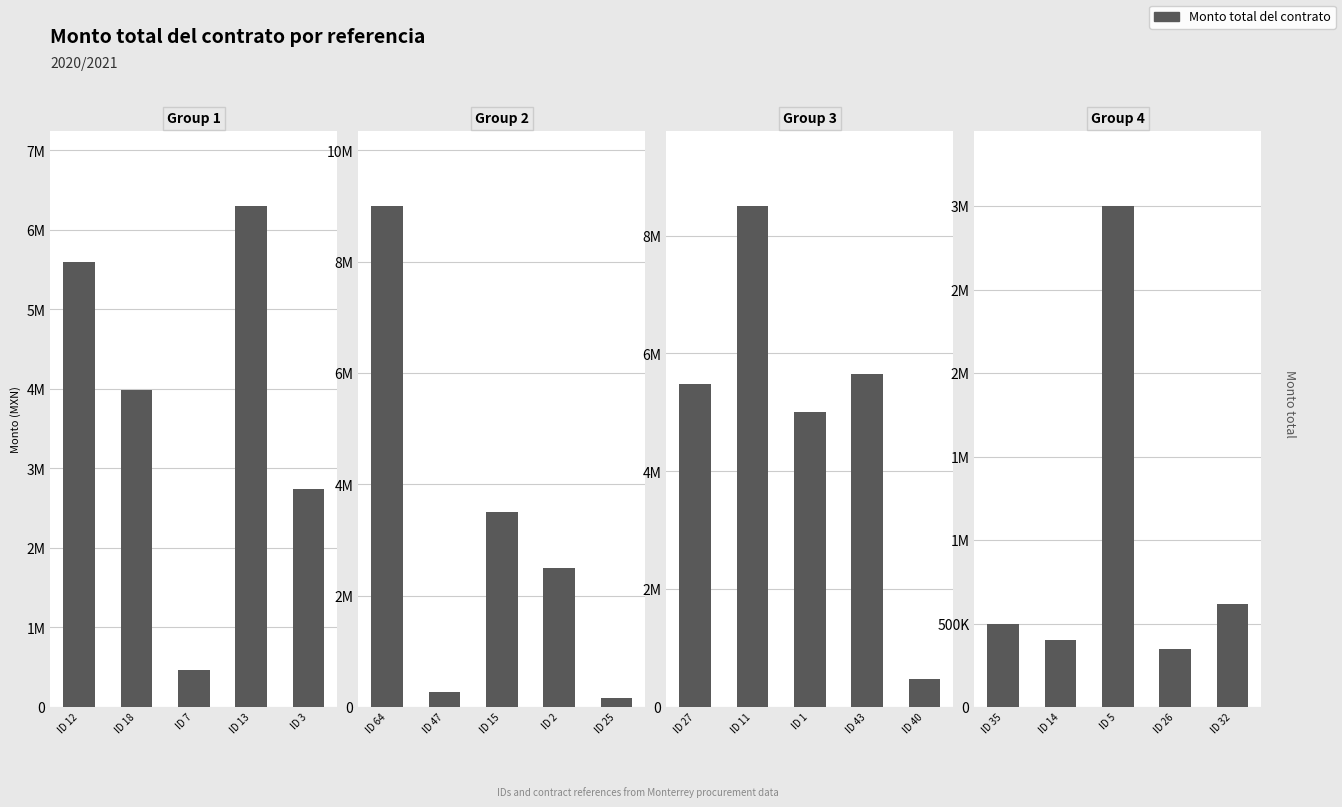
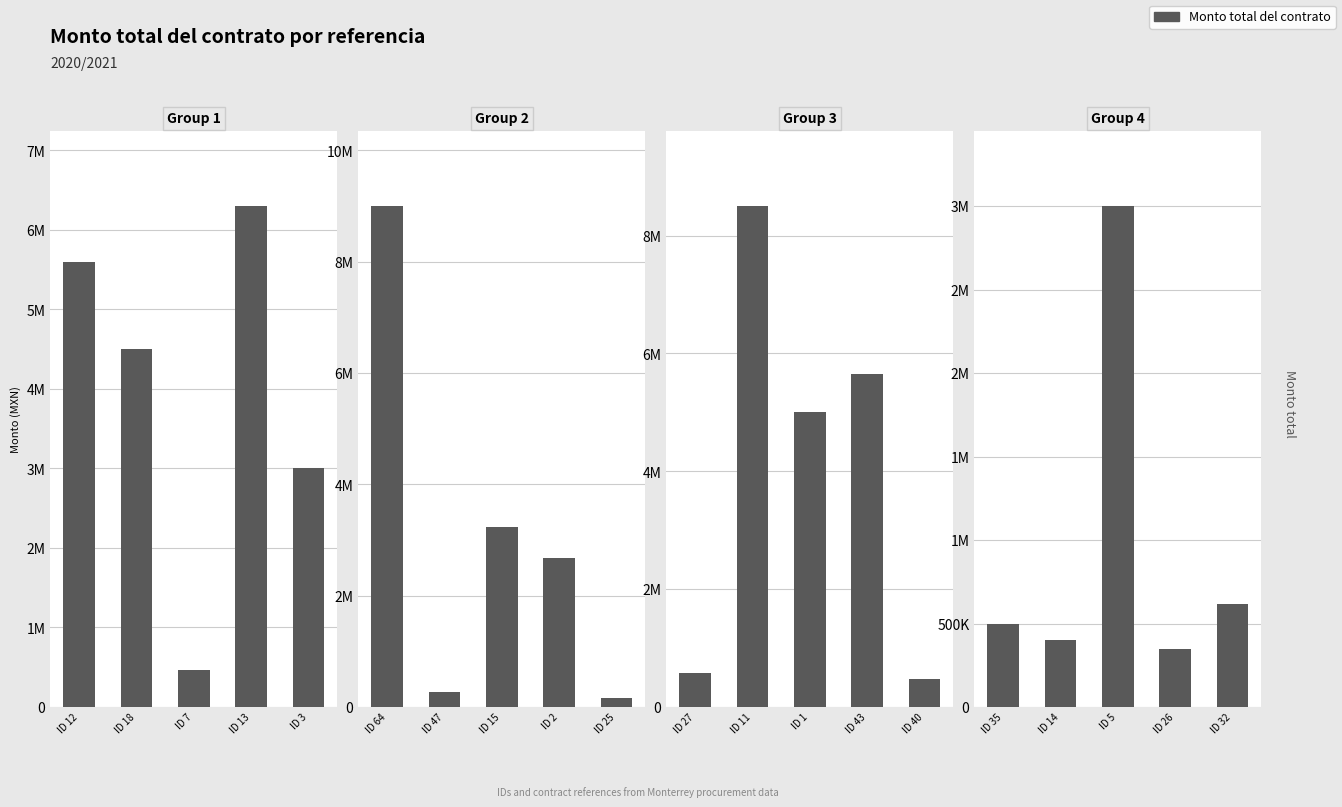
  {
    "Group 1": {
      "ID 12": 5600000,
-     "ID 18": 4000000,
+     "ID 18": 4500000,
      "ID 7": 500000,
      "ID 13": 6300000,
-     "ID 3": 2700000
+     "ID 3": 3000000
    },
    "Group 2": {
      "ID 64": 9000000,
      "ID 47": 300000,
-     "ID 15": 3500000,
-     "ID 2": 2500000,
+     "ID 15": 3200000,
+     "ID 2": 2700000,
      "ID 25": 200000
    },
    "Group 3": {
-     "ID 27": 5500000,
+     "ID 27": 600000,
      "ID 11": 8500000,
      "ID 1": 5000000,
      "ID 43": 5700000,
      "ID 40": 500000
    }
  }
